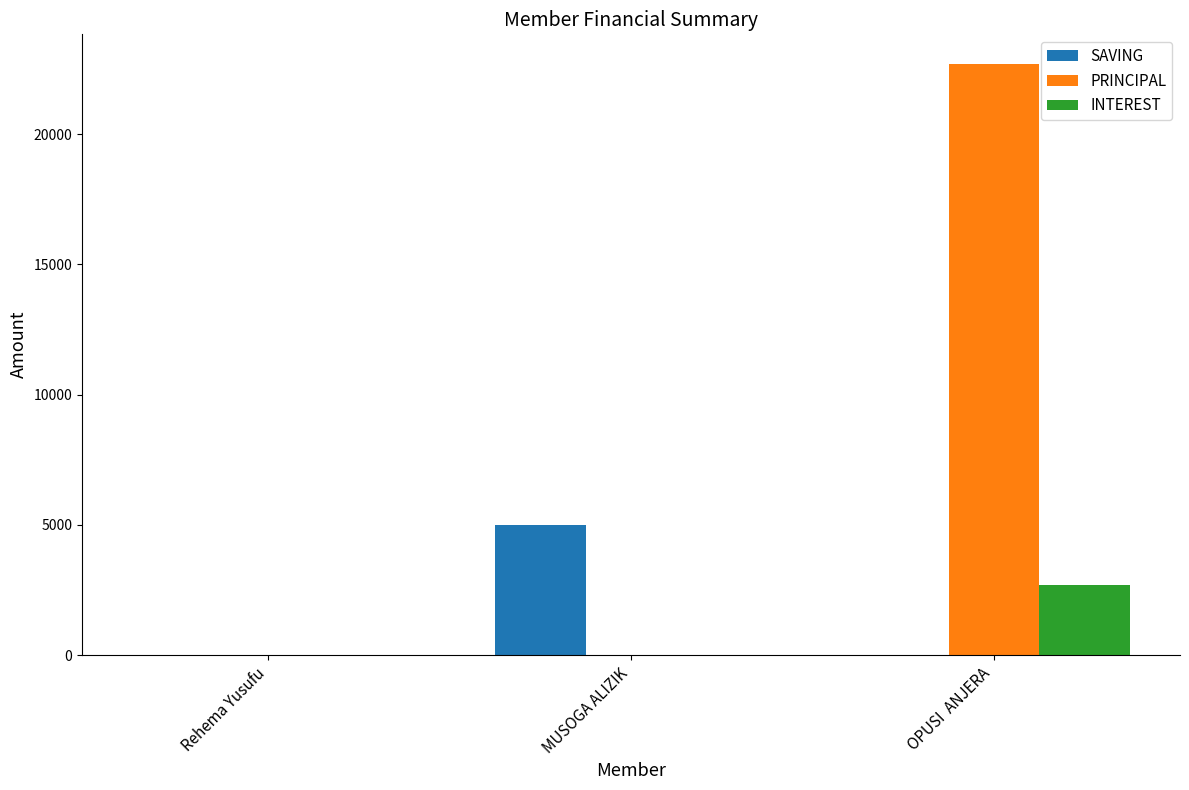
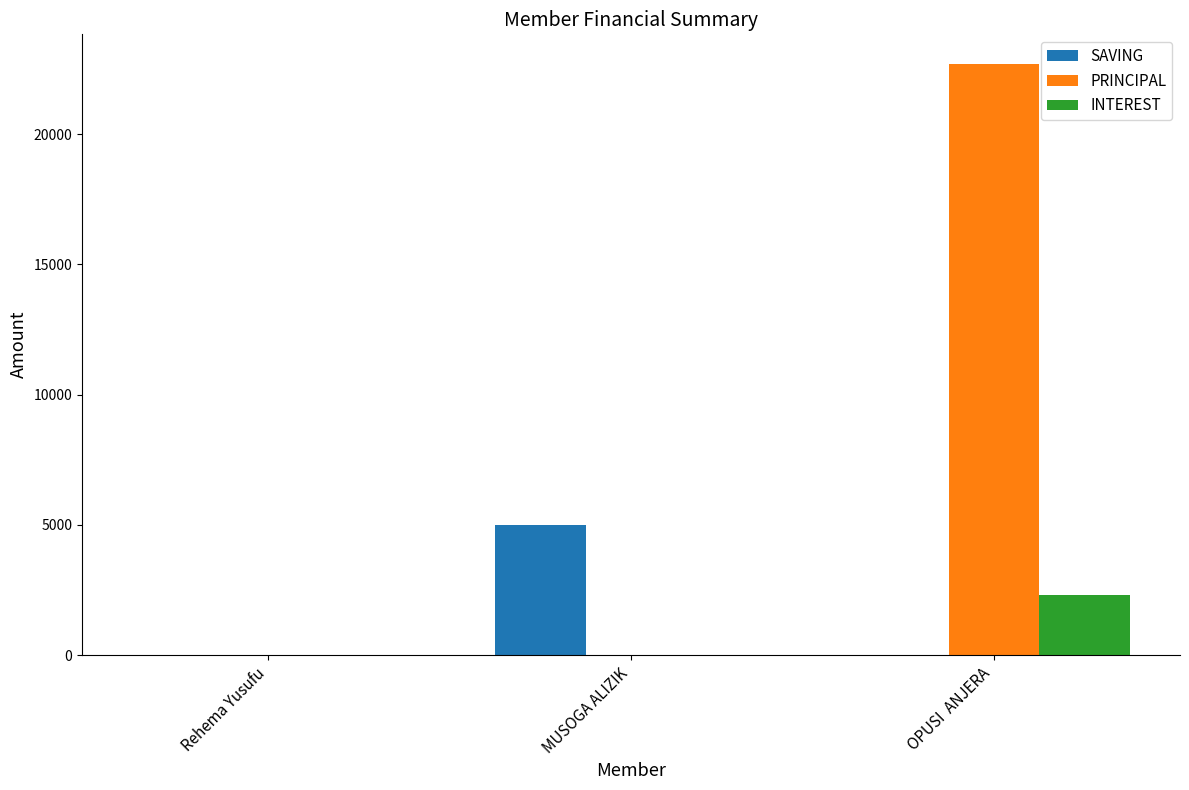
  {
    "SAVING": {
      "Rehema Yusufu": 0,
      "MUSOGA ALIZIK": 5000,
      "OPUSI ANJERA": 0
    },
    "PRINCIPAL": {
      "Rehema Yusufu": 0,
      "MUSOGA ALIZIK": 0,
      "OPUSI ANJERA": 22700
    },
    "INTEREST": {
      "Rehema Yusufu": 0,
      "MUSOGA ALIZIK": 0,
-     "OPUSI ANJERA": 2700
+     "OPUSI ANJERA": 2300
    }
  }
